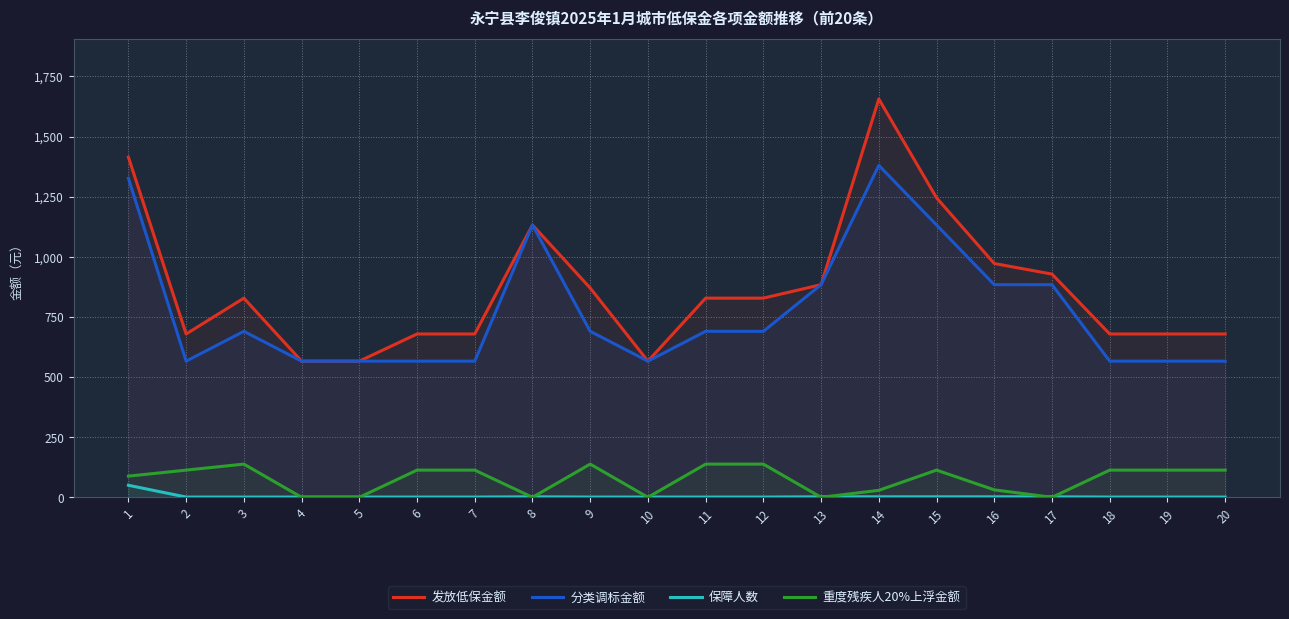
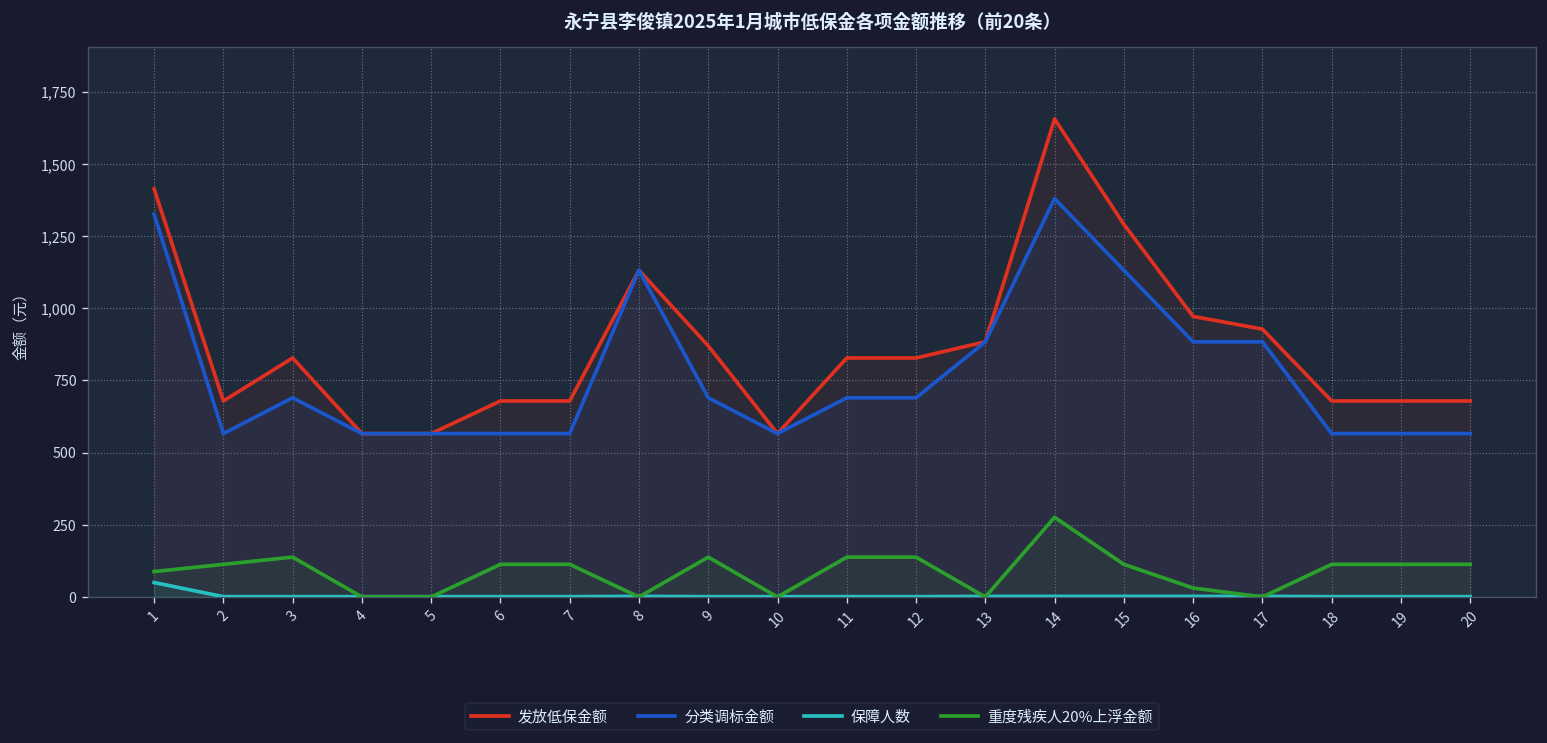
  {
    "发放低保金额": {
      "1": "1,410",
      "2": "680",
      "3": "830",
      "6": "680",
      "7": "680",
      "9": "870",
      "11": "830",
      "12": "830",
      "14": "1,660",
-     "15": "1,250",
+     "15": "1,290",
      "16": "970",
      "17": "930",
      "18": "680",
      "19": "680",
      "20": "680"
    },
    "分类调标金额": {
      "1": "1,330",
      "2": "570",
      "3": "690",
      "6": "570",
      "7": "570",
      "9": "690",
      "11": "690",
      "12": "690",
      "14": "1,380",
      "15": "1,130",
      "16": "880",
      "17": "880",
      "18": "570",
      "19": "570",
      "20": "570"
    },
    "保障人数": {
      "1": "50",
      "2": "0",
      "3": "0",
      "6": "0",
      "7": "0",
      "9": "0",
      "11": "0",
      "12": "0",
      "14": "0",
      "15": "0",
      "16": "0",
      "18": "0",
      "19": "0",
      "20": "0"
    },
    "重度残疾人20%上浮金额": {
      "1": "90",
      "2": "110",
      "3": "140",
      "6": "110",
      "7": "110",
      "9": "140",
      "11": "140",
      "12": "140",
-     "14": "30",
+     "14": "280",
      "15": "110",
      "16": "30",
      "18": "110",
      "19": "110",
      "20": "110"
    }
  }
